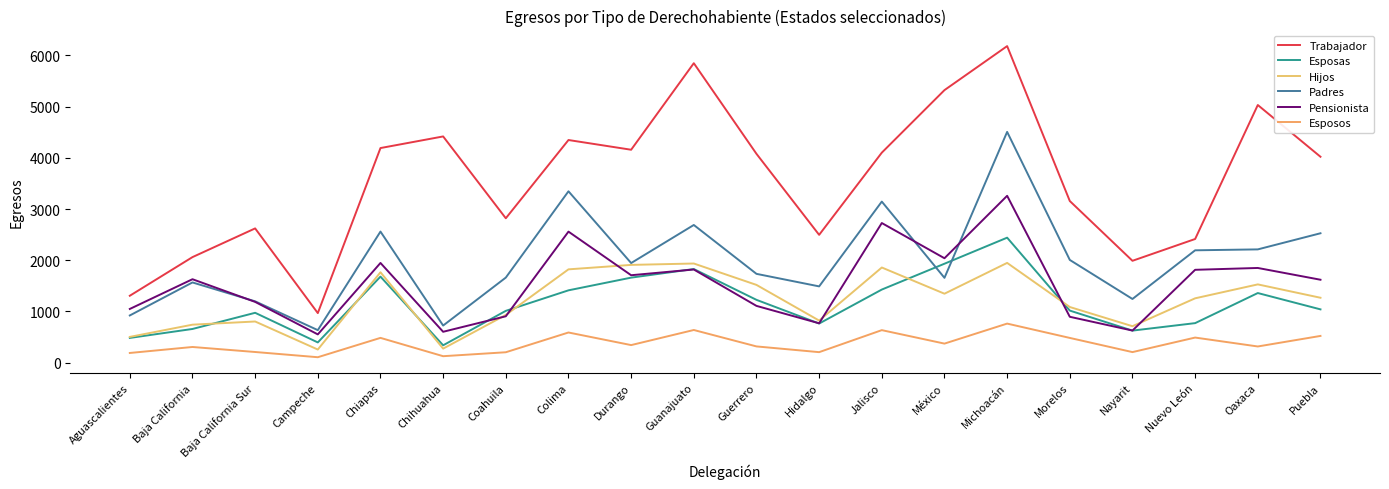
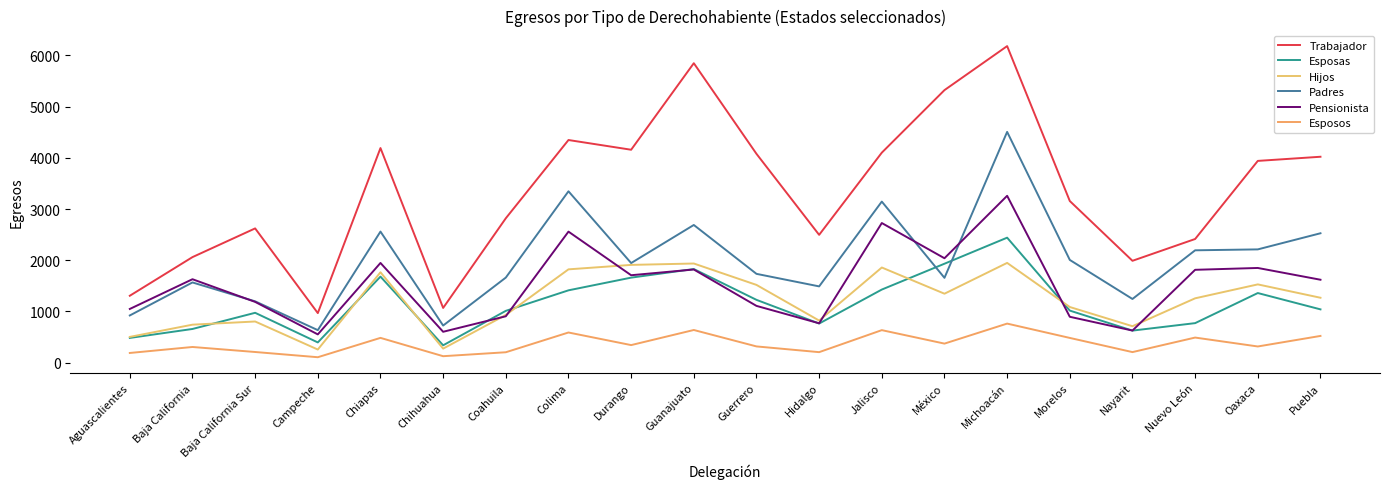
  {
    "Trabajador": {
      "Aguascalientes": 1300,
      "Baja California": 2100,
      "Baja California Sur": 2600,
      "Campeche": 1000,
      "Chiapas": 4200,
-     "Chihuahua": 4400,
+     "Chihuahua": 1100,
      "Coahuila": 2800,
      "Colima": 4300,
      "Durango": 4200,
      "Guanajuato": 5800,
      "Guerrero": 4100,
      "Hidalgo": 2500,
      "Jalisco": 4100,
      "México": 5300,
      "Michoacán": 6200,
      "Morelos": 3200,
      "Nayarit": 2000,
      "Nuevo León": 2400,
-     "Oaxaca": 5000,
+     "Oaxaca": 3900,
      "Puebla": 4000
    },
    "Pensionista": {
      "Aguascalientes": 1000,
      "Baja California": 1600,
      "Campeche": 600,
      "Chiapas": 1900,
      "Chihuahua": 600,
      "Colima": 2600,
      "Guerrero": 1100,
      "Jalisco": 2700,
      "México": 2000,
      "Michoacán": 3300,
      "Morelos": 900,
      "Nuevo León": 1800,
      "Oaxaca": 1800,
      "Puebla": 1600
    }
  }
